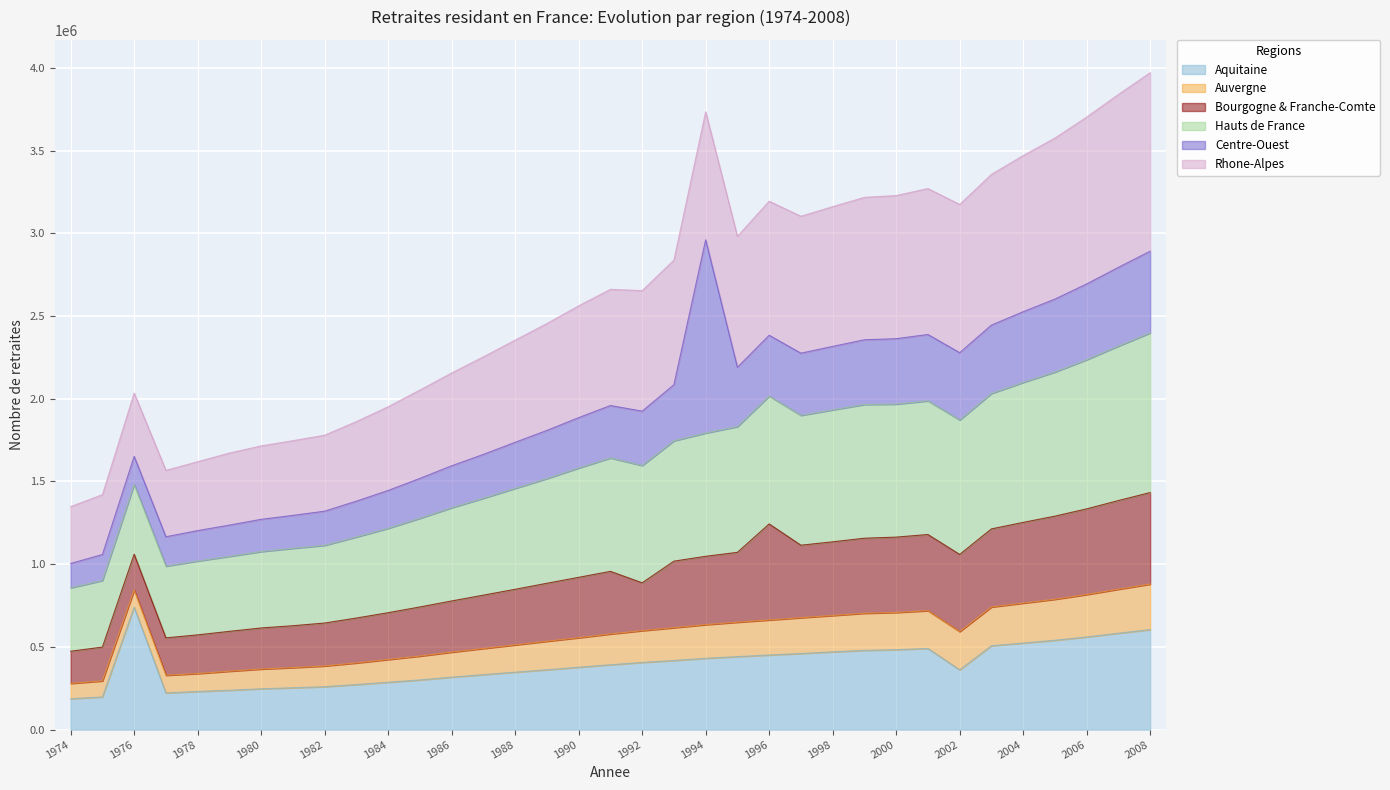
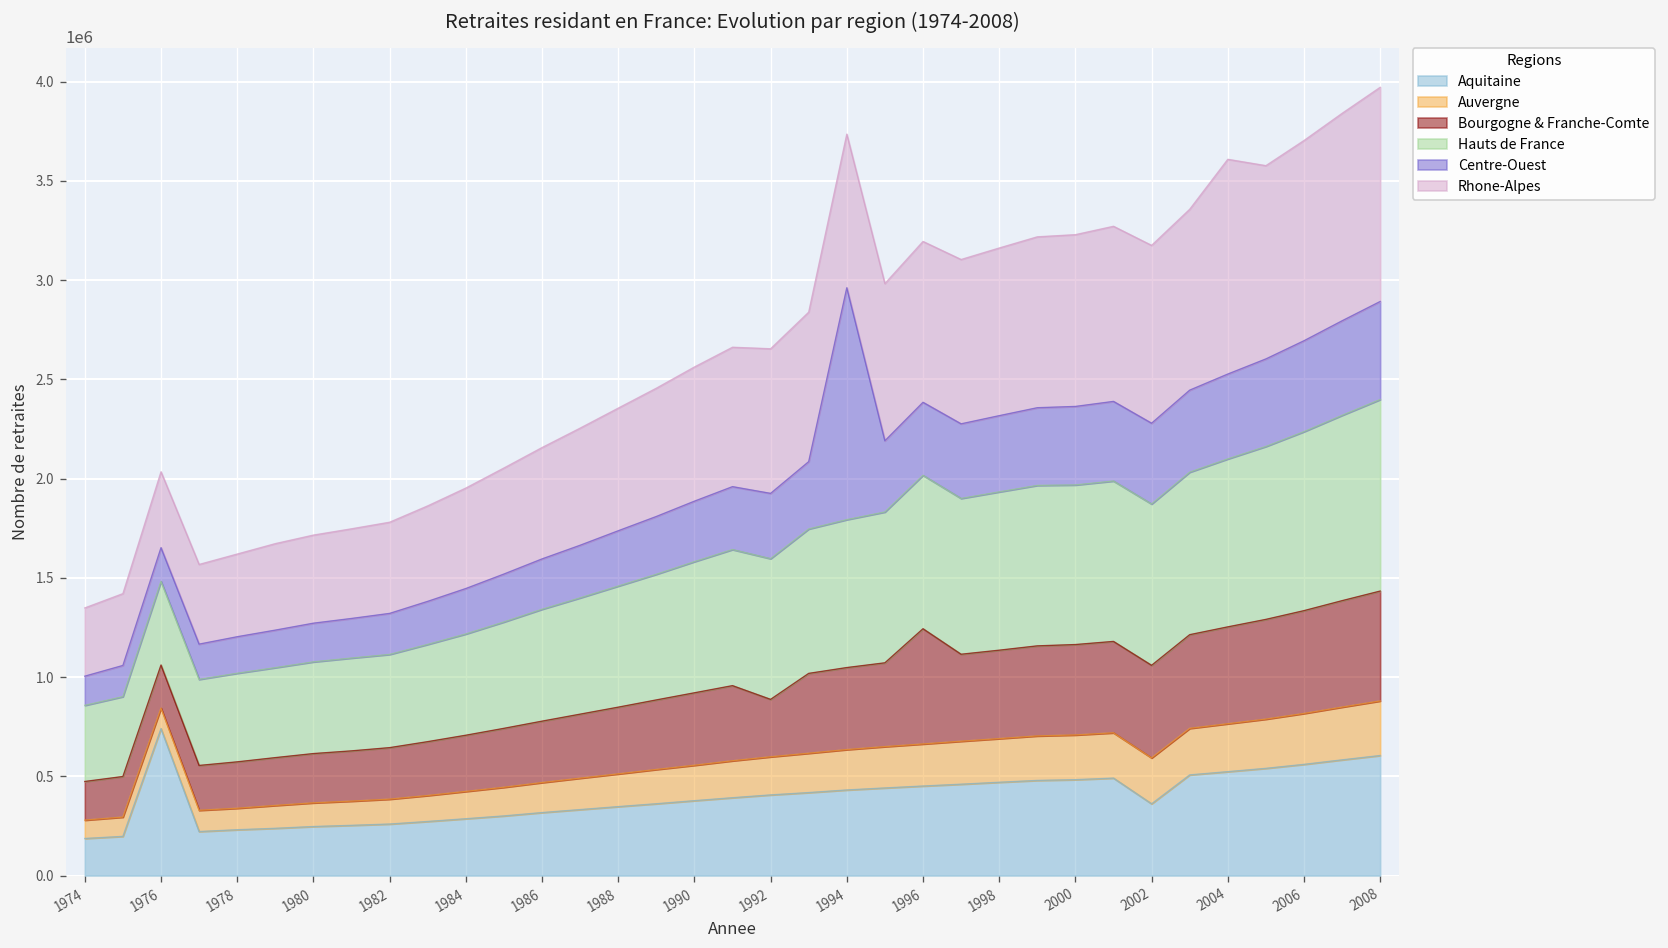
  {
    "Aquitaine": {
      "1974": 190000,
      "1976": 740000,
      "1978": 230000,
      "1980": 250000,
      "1982": 260000,
      "1984": 290000,
      "1986": 320000,
      "1988": 350000,
      "1990": 380000,
      "1992": 410000,
      "1994": 430000,
      "1996": 450000,
      "1998": 470000,
      "2000": 480000,
      "2002": 360000,
      "2004": 520000,
      "2006": 560000,
      "2008": 600000
    },
    "Auvergne": {
      "1974": 90000,
      "1976": 100000,
      "1978": 110000,
      "1980": 120000,
      "1982": 130000,
      "1984": 140000,
      "1986": 150000,
      "1988": 160000,
      "1990": 180000,
      "1992": 190000,
      "1994": 200000,
      "1996": 210000,
      "1998": 220000,
      "2000": 230000,
      "2002": 230000,
      "2004": 240000,
      "2006": 260000,
      "2008": 270000
    },
    "Bourgogne & Franche-Comte": {
      "1974": 190000,
      "1976": 220000,
      "1978": 230000,
      "1980": 250000,
      "1982": 260000,
      "1984": 280000,
      "1986": 310000,
      "1988": 340000,
      "1990": 370000,
      "1992": 290000,
      "1994": 410000,
      "1996": 580000,
      "1998": 450000,
      "2000": 460000,
      "2002": 470000,
      "2004": 490000,
      "2006": 520000,
      "2008": 550000
    },
    "Hauts de France": {
      "1974": 380000,
      "1976": 420000,
      "1978": 450000,
      "1980": 460000,
      "1982": 470000,
      "1984": 510000,
      "1986": 560000,
      "1988": 610000,
      "1990": 660000,
      "1992": 710000,
      "1994": 750000,
      "1996": 770000,
      "1998": 800000,
      "2000": 800000,
      "2002": 810000,
      "2004": 850000,
      "2006": 900000,
      "2008": 960000
    },
    "Centre-Ouest": {
      "1974": 150000,
      "1976": 170000,
      "1978": 180000,
      "1980": 190000,
      "1982": 210000,
      "1984": 230000,
      "1986": 250000,
      "1988": 280000,
      "1990": 300000,
      "1992": 330000,
      "1994": 1170000,
      "1996": 370000,
      "1998": 380000,
      "2000": 400000,
      "2002": 410000,
      "2004": 430000,
      "2006": 460000,
      "2008": 490000
    },
    "Rhone-Alpes": {
      "1974": 340000,
      "1976": 380000,
      "1978": 420000,
      "1980": 440000,
      "1982": 460000,
      "1984": 510000,
      "1986": 560000,
      "1988": 620000,
      "1990": 680000,
      "1992": 730000,
      "1994": 770000,
      "1996": 810000,
      "1998": 840000,
      "2000": 870000,
      "2002": 900000,
-     "2004": 940000,
+     "2004": 1080000,
      "2006": 1010000,
      "2008": 1080000
    }
  }
